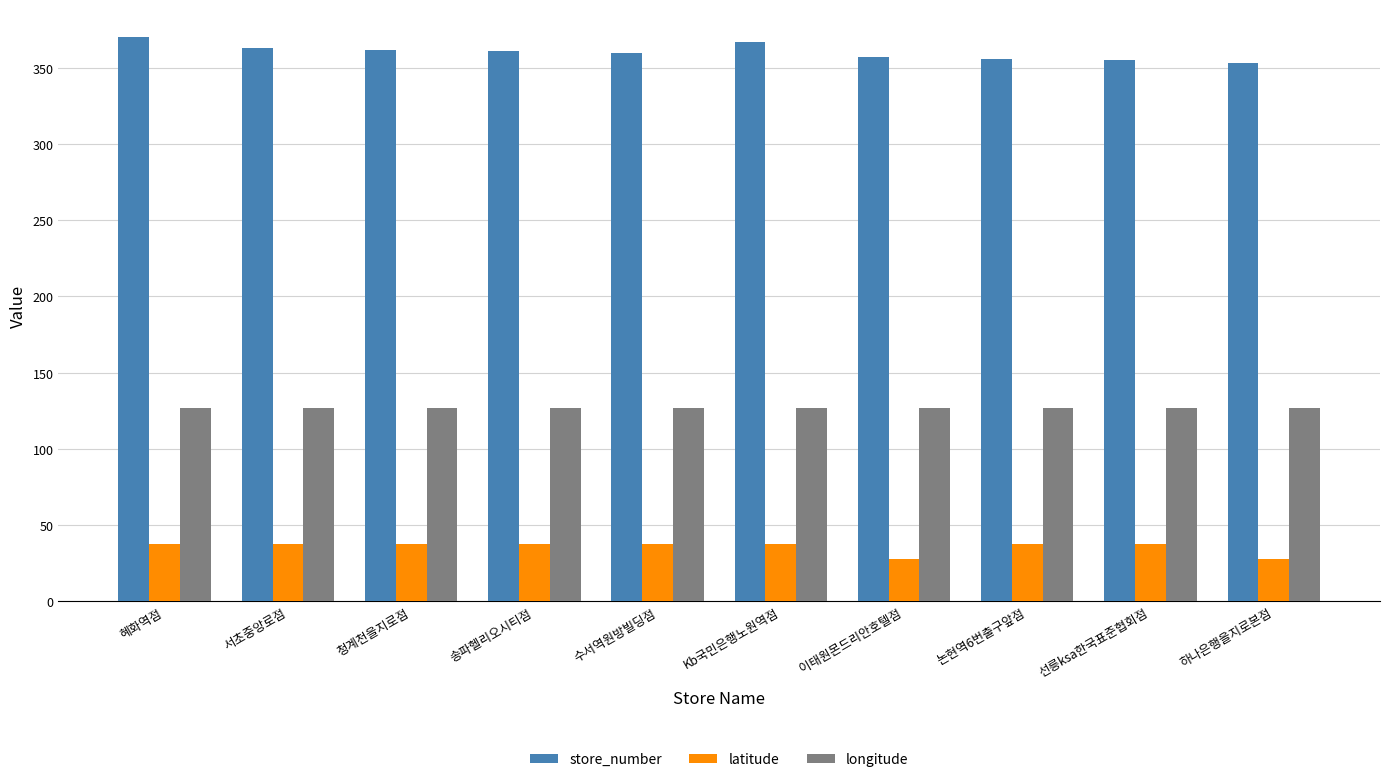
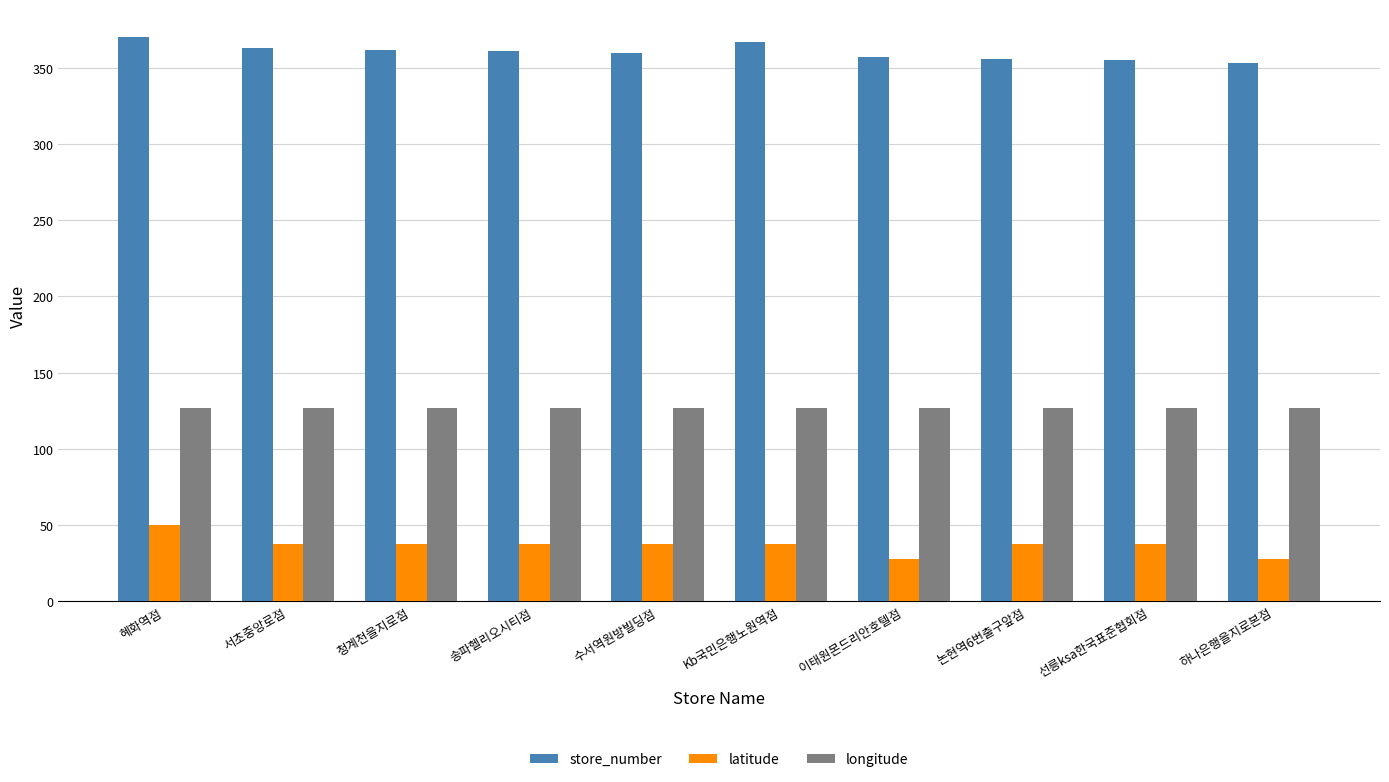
  {
    "store_number": {
      "혜화역점": 370,
      "서초중앙로점": 363,
      "청계천을지로점": 362,
      "송파헬리오시티점": 361,
      "수서역원방빌딩점": 360,
      "Kb국민은행노원역점": 367,
      "이태원몬드리안호텔점": 357,
      "논현역6번출구앞점": 356,
      "선릉ksa한국표준협회점": 355,
      "하나은행을지로본점": 353
    },
    "latitude": {
-     "혜화역점": 38,
+     "혜화역점": 50,
      "서초중앙로점": 38,
      "청계천을지로점": 38,
      "송파헬리오시티점": 37,
      "수서역원방빌딩점": 37,
      "Kb국민은행노원역점": 38,
      "이태원몬드리안호텔점": 28,
      "논현역6번출구앞점": 38,
      "선릉ksa한국표준협회점": 38,
      "하나은행을지로본점": 28
    },
    "longitude": {
      "혜화역점": 127,
      "서초중앙로점": 127,
      "청계천을지로점": 127,
      "송파헬리오시티점": 127,
      "수서역원방빌딩점": 127,
      "Kb국민은행노원역점": 127,
      "이태원몬드리안호텔점": 127,
      "논현역6번출구앞점": 127,
      "선릉ksa한국표준협회점": 127,
      "하나은행을지로본점": 127
    }
  }
